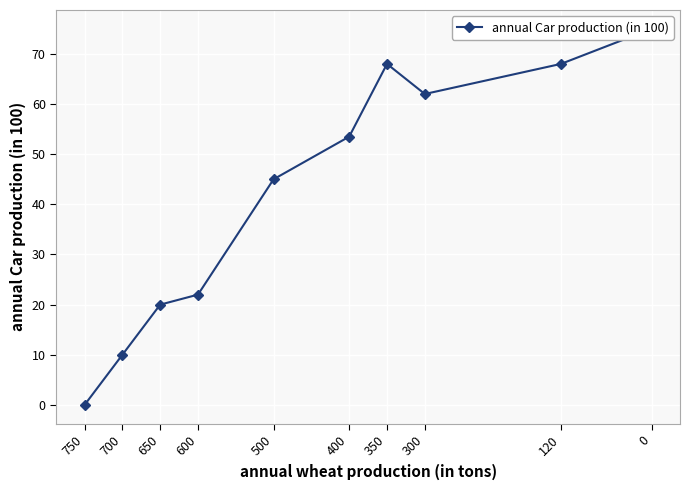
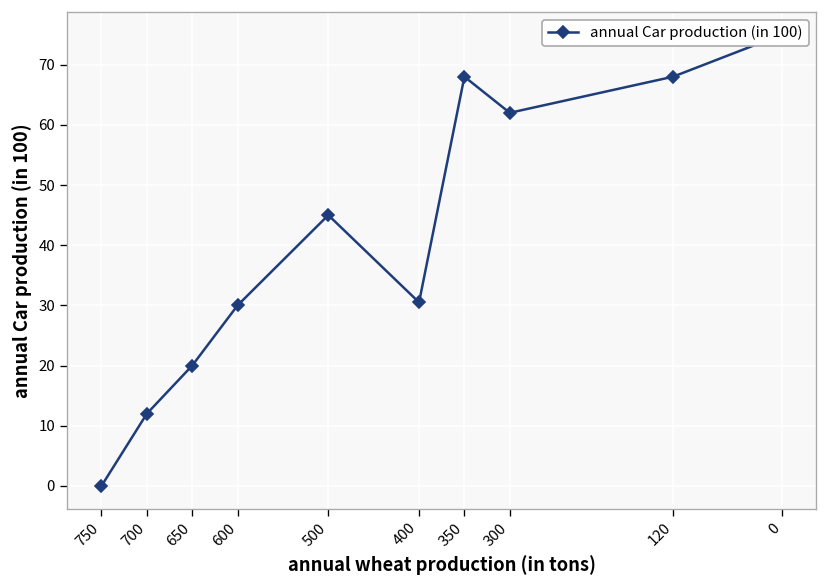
  {
    "750": 0,
-   "700": 10,
+   "700": 12,
    "650": 20,
-   "600": 22,
+   "600": 30,
    "500": 45,
-   "400": 54,
+   "400": 31,
    "350": 68,
    "300": 62,
    "120": 68
  }
